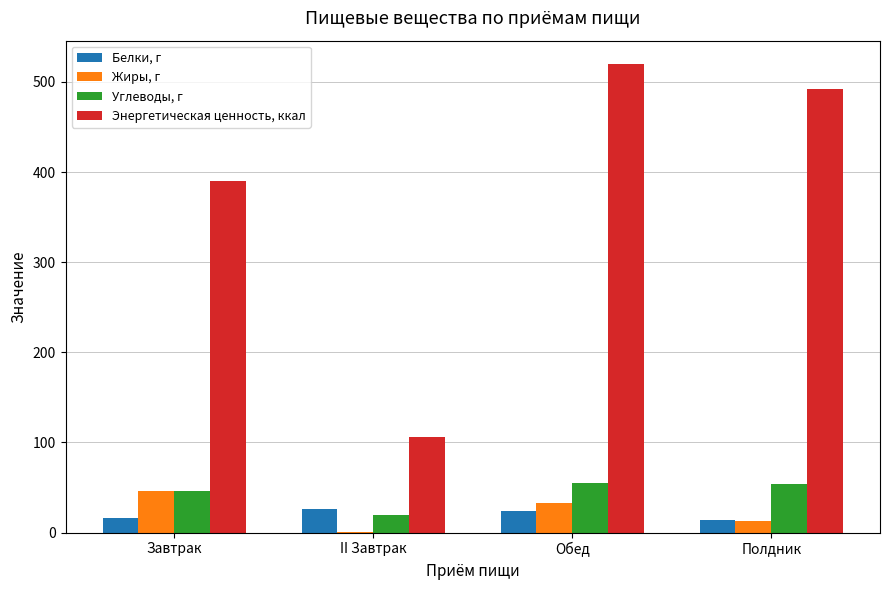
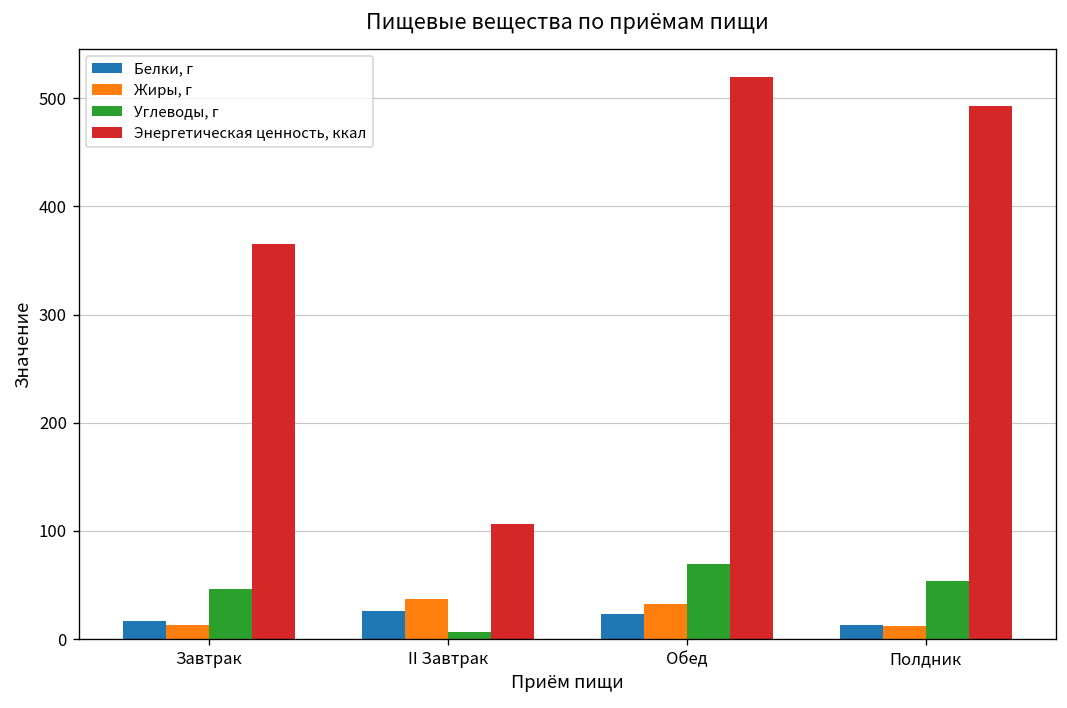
  {
    "Белки, г": {
      "Завтрак": 20,
      "II Завтрак": 30,
      "Обед": 20,
      "Полдник": 10
    },
    "Жиры, г": {
-     "Завтрак": 50,
-     "II Завтрак": 0,
+     "Завтрак": 10,
+     "II Завтрак": 40,
      "Обед": 30,
      "Полдник": 10
    },
    "Углеводы, г": {
      "Завтрак": 50,
-     "II Завтрак": 20,
-     "Обед": 60,
+     "II Завтрак": 10,
+     "Обед": 70,
      "Полдник": 50
    },
    "Энергетическая ценность, ккал": {
-     "Завтрак": 390,
+     "Завтрак": 360,
      "II Завтрак": 110,
      "Обед": 520,
      "Полдник": 490
    }
  }
